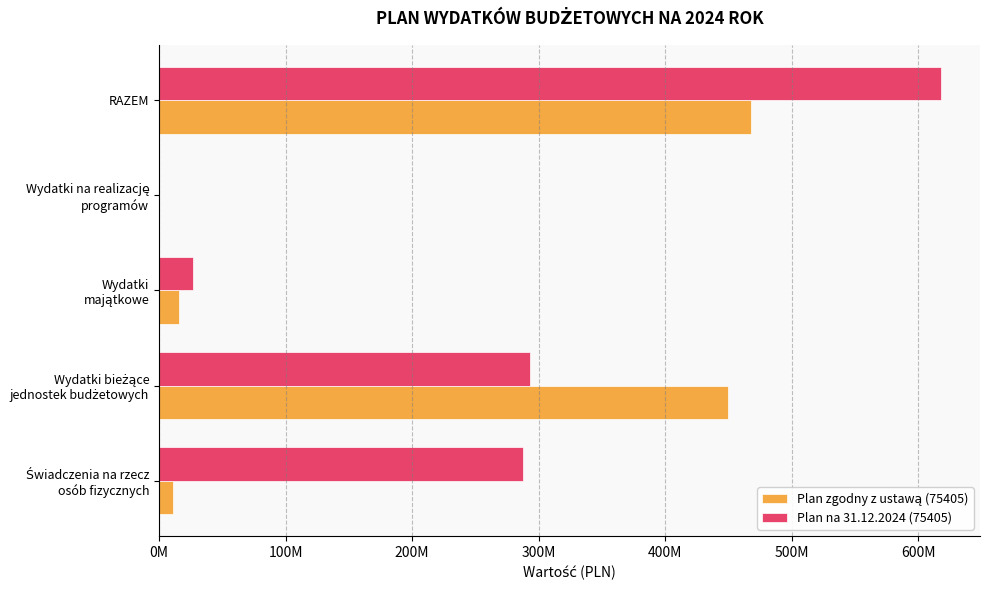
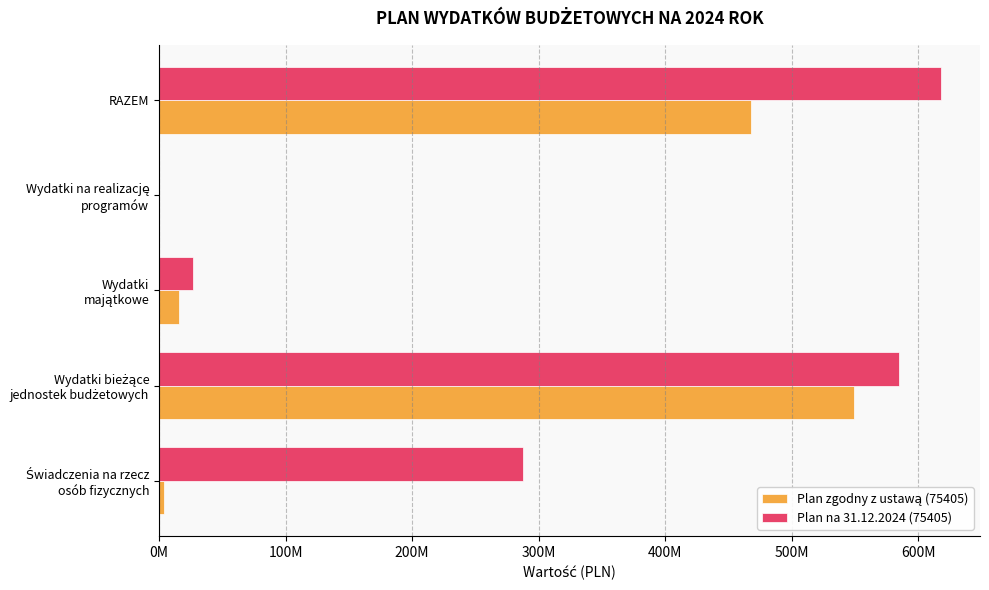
  {
    "Plan zgodny z ustawą (75405)": {
      "RAZEM": 468000000,
      "Wydatki na realizację programów": 0,
      "Wydatki majątkowe": 16000000,
-     "Wydatki bieżące jednostek budżetowych": 449000000,
-     "Świadczenia na rzecz osób fizycznych": 11000000
+     "Wydatki bieżące jednostek budżetowych": 549000000,
+     "Świadczenia na rzecz osób fizycznych": 4000000
    },
    "Plan na 31.12.2024 (75405)": {
      "RAZEM": 618000000,
      "Wydatki na realizację programów": 0,
      "Wydatki majątkowe": 27000000,
-     "Wydatki bieżące jednostek budżetowych": 293000000,
+     "Wydatki bieżące jednostek budżetowych": 584000000,
      "Świadczenia na rzecz osób fizycznych": 288000000
    }
  }
